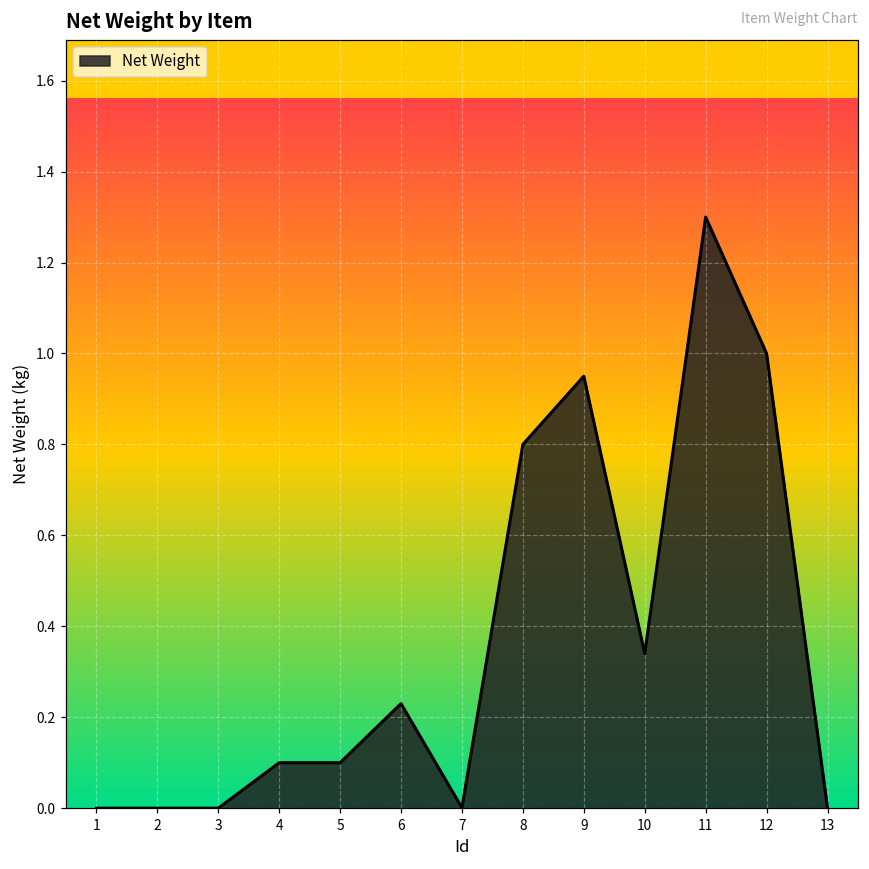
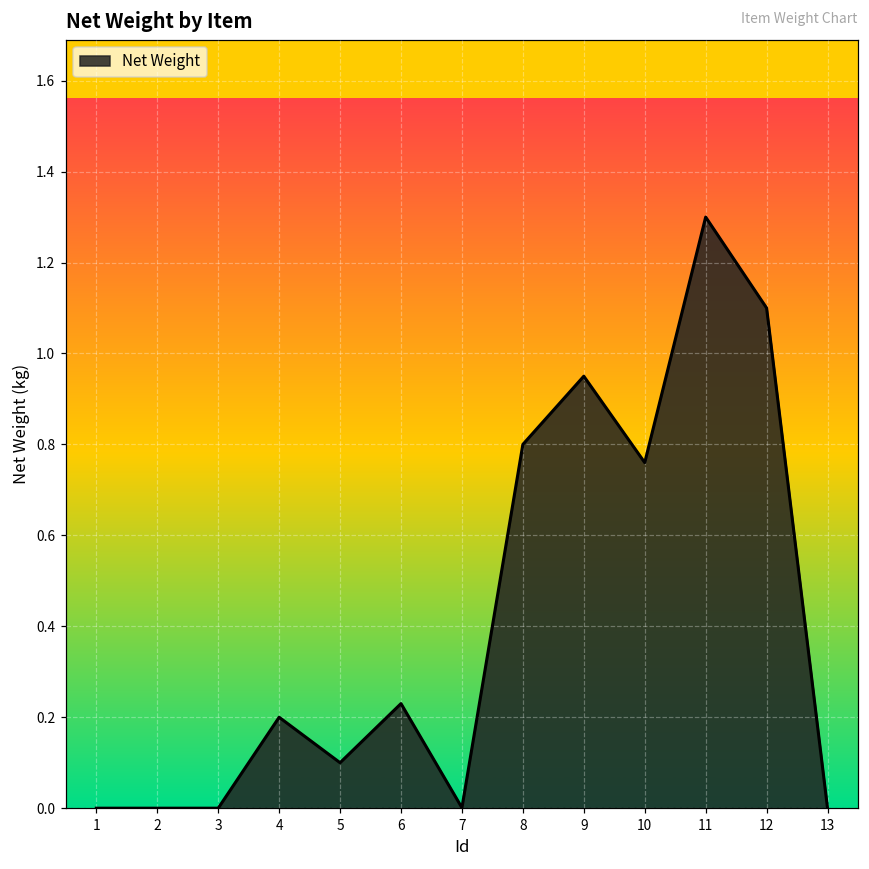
  {
    "1": 0.00,
    "2": 0.00,
    "3": 0.00,
-   "4": 0.1,
+   "4": 0.2,
    "5": 0.10,
    "6": 0.23,
    "7": 0.00,
    "8": 0.80,
    "9": 0.95,
-   "10": 0.34,
+   "10": 0.76,
    "11": 1.30,
-   "12": 1.0,
+   "12": 1.1,
    "13": 0.00
  }
